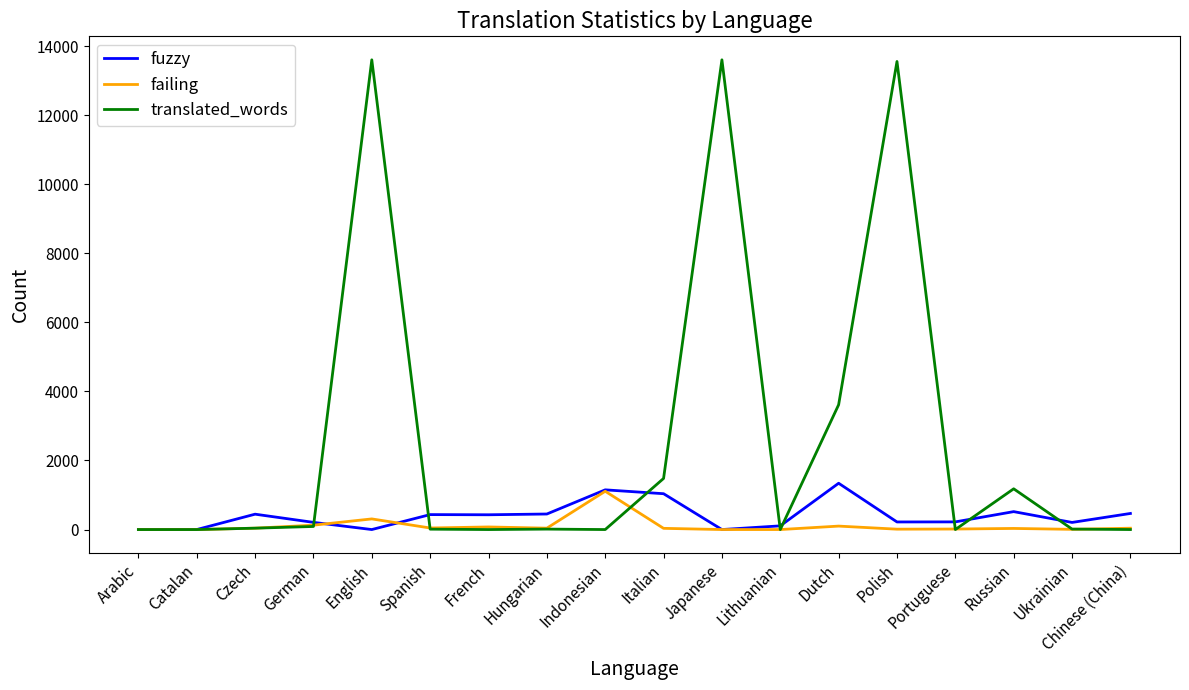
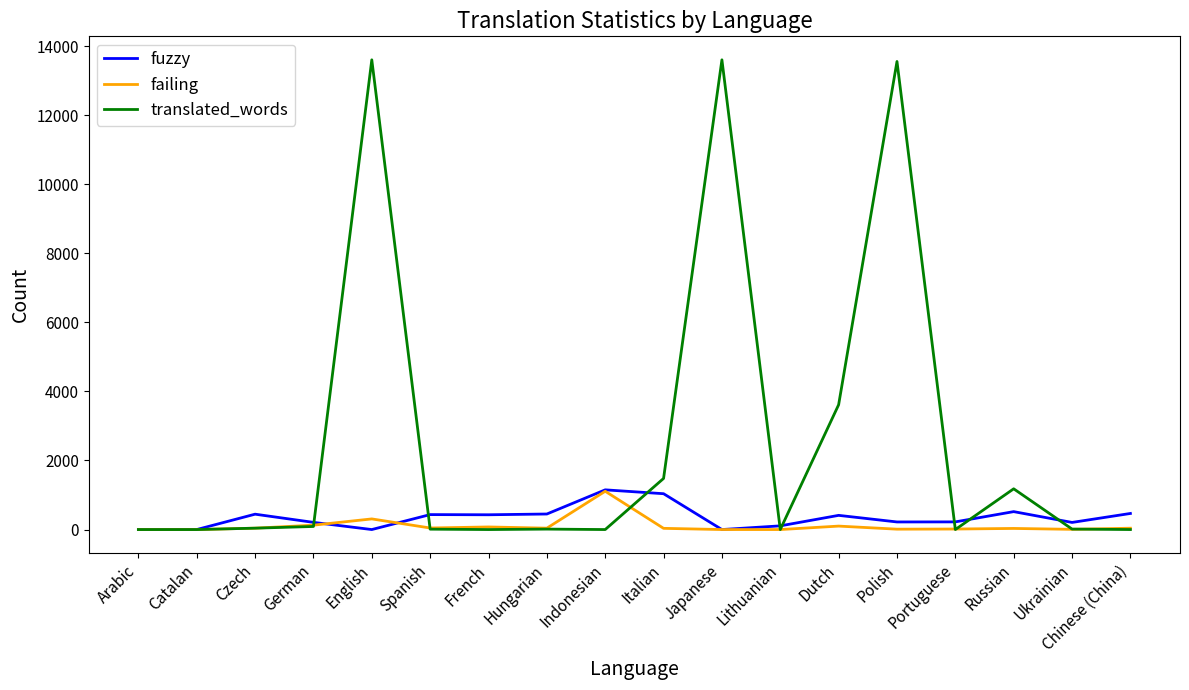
  {
    "fuzzy": {
      "Czech": 400,
      "German": 200,
      "English": 0,
      "Spanish": 400,
      "French": 400,
      "Hungarian": 500,
      "Italian": 1000,
      "Lithuanian": 100,
-     "Dutch": 1300,
+     "Dutch": 400,
      "Polish": 200,
      "Portuguese": 200,
      "Russian": 500,
      "Ukrainian": 200,
      "Chinese (China)": 500
    },
    "failing": {
      "English": 300,
      "Italian": 0,
      "Dutch": 100,
      "Polish": 0,
      "Russian": 0
    },
    "translated_words": {
      "English": 13600,
      "Indonesian": 0,
      "Italian": 1500,
      "Japanese": 13600,
      "Dutch": 3600,
      "Polish": 13600,
      "Russian": 1200
    }
  }
